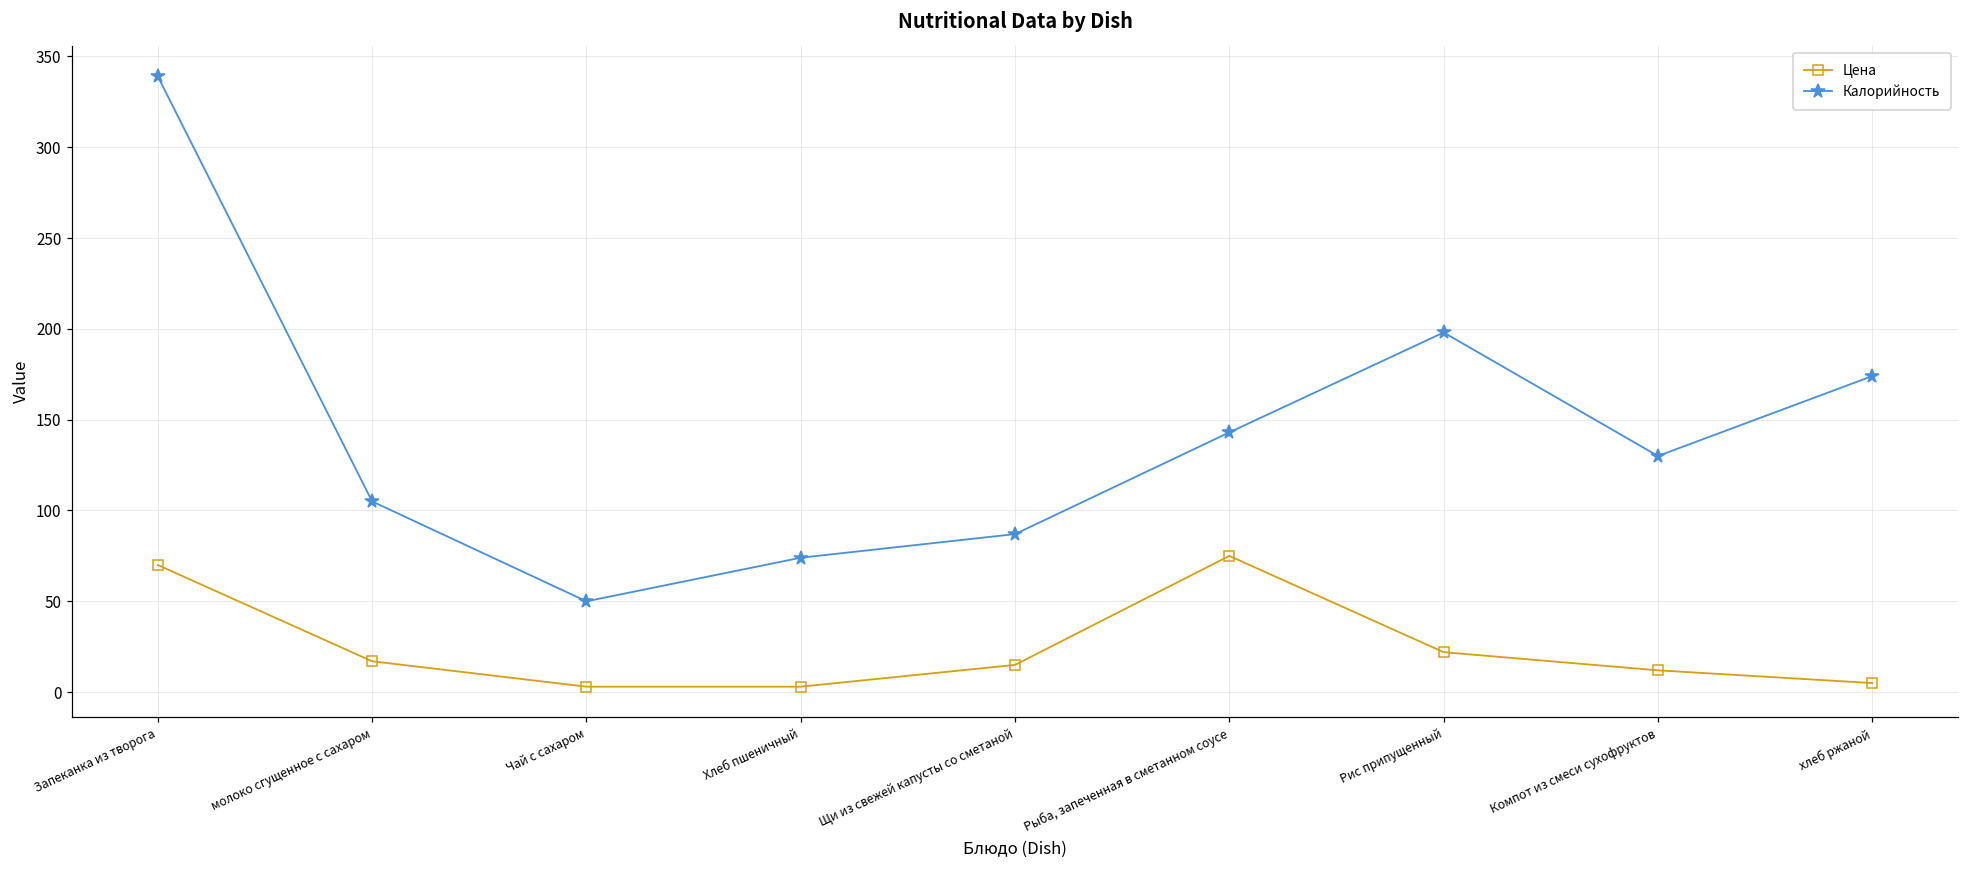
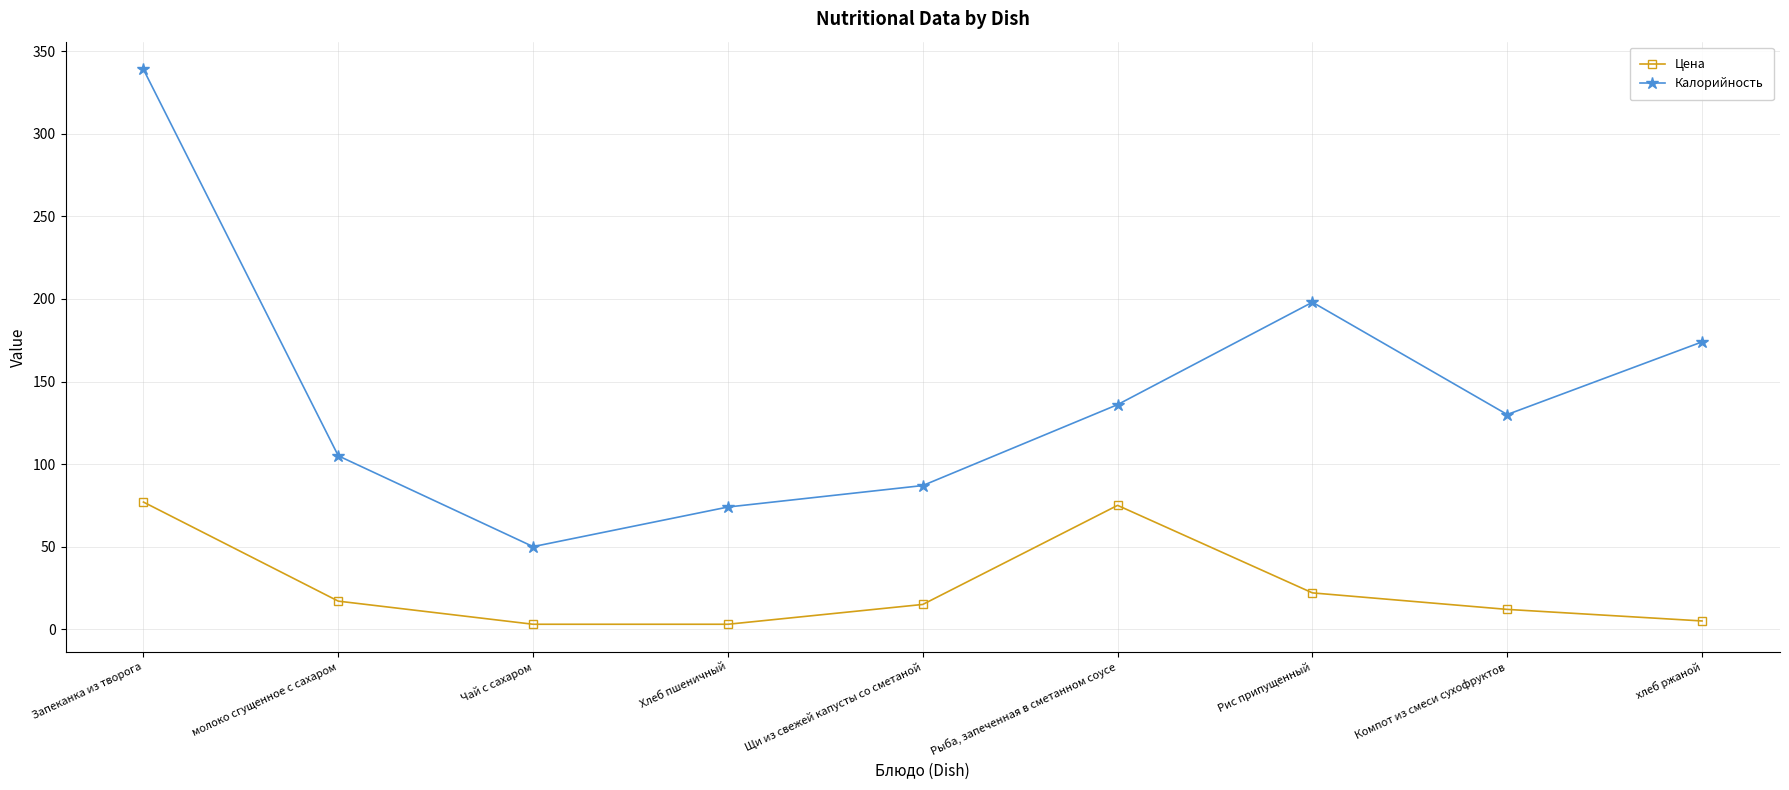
  {
    "Цена": {
-     "Запеканка из творога": 70,
+     "Запеканка из творога": 77,
      "молоко сгущенное с сахаром": 17,
      "Чай с сахаром": 3,
      "Хлеб пшеничный": 3,
      "Щи из свежей капусты со сметаной": 15,
      "Рыба, запеченная в сметанном соусе": 75,
      "Рис припущенный": 22,
      "Компот из смеси сухофруктов": 12,
      "хлеб ржаной": 5
    },
    "Калорийность": {
      "Запеканка из творога": 339,
      "молоко сгущенное с сахаром": 105,
      "Чай с сахаром": 50,
      "Хлеб пшеничный": 74,
      "Щи из свежей капусты со сметаной": 87,
-     "Рыба, запеченная в сметанном соусе": 143,
+     "Рыба, запеченная в сметанном соусе": 136,
      "Рис припущенный": 198,
      "Компот из смеси сухофруктов": 130,
      "хлеб ржаной": 174
    }
  }
